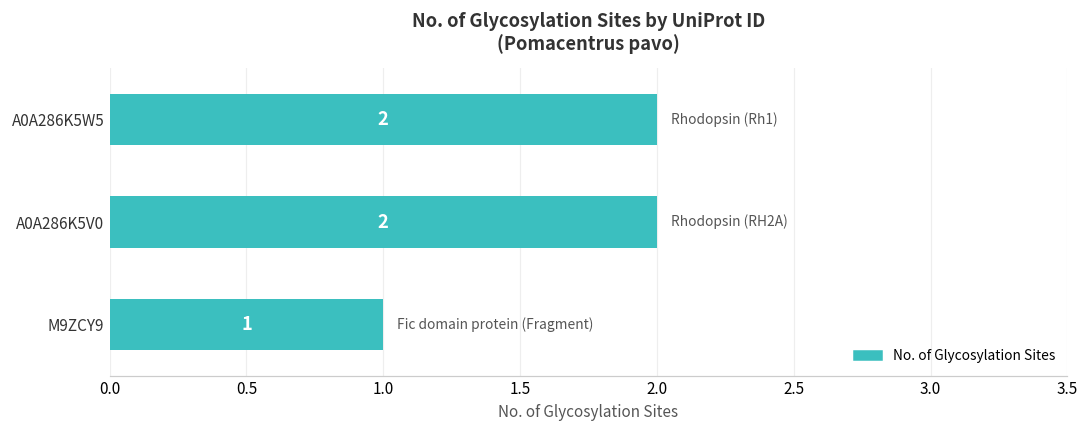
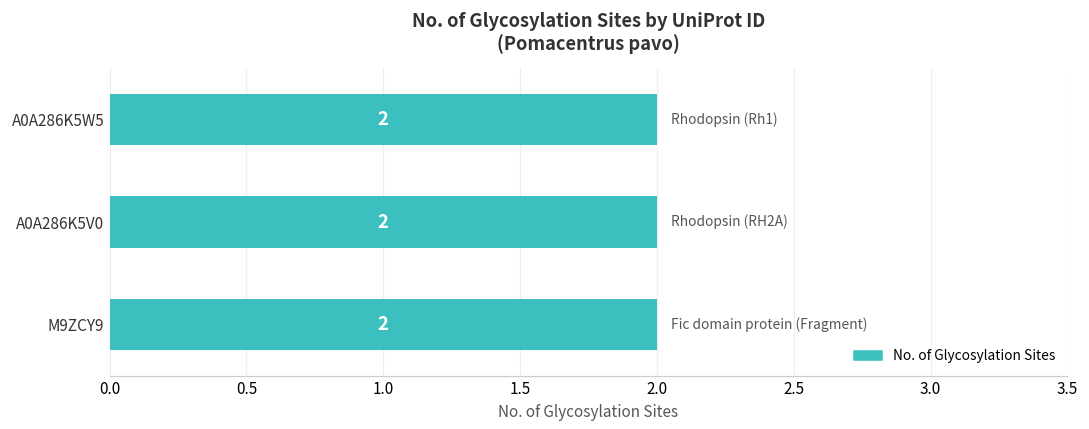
  {
    "A0A286K5W5": 2,
    "A0A286K5V0": 2,
-   "M9ZCY9": 1
+   "M9ZCY9": 2
  }
